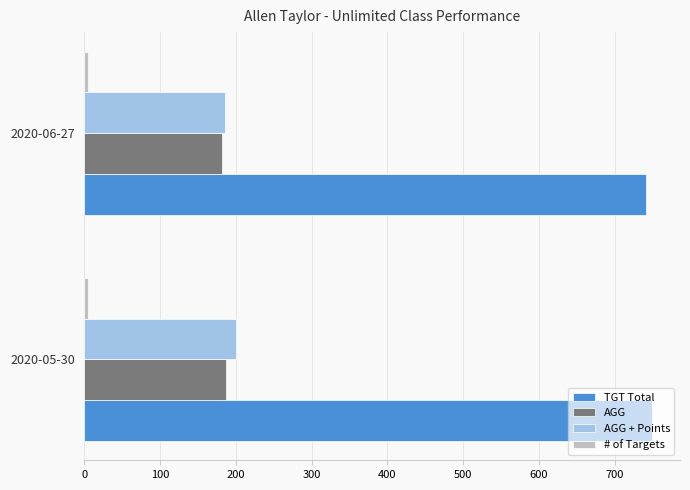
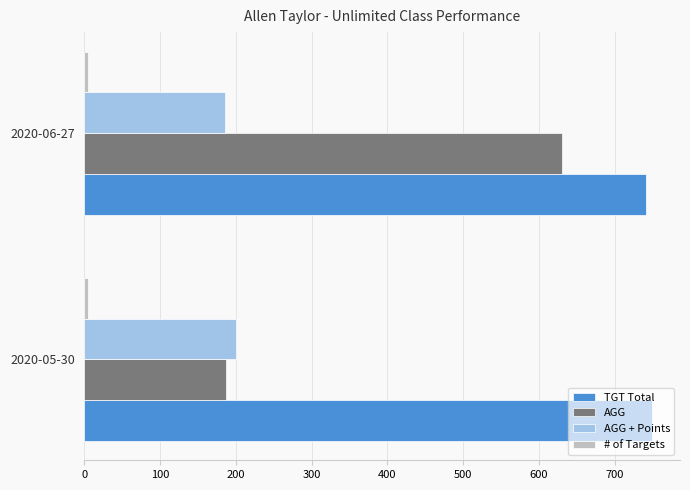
  {
    "TGT Total": {
      "2020-06-27": 740
    },
    "AGG": {
-     "2020-06-27": 180,
+     "2020-06-27": 630,
      "2020-05-30": 190
    }
  }
